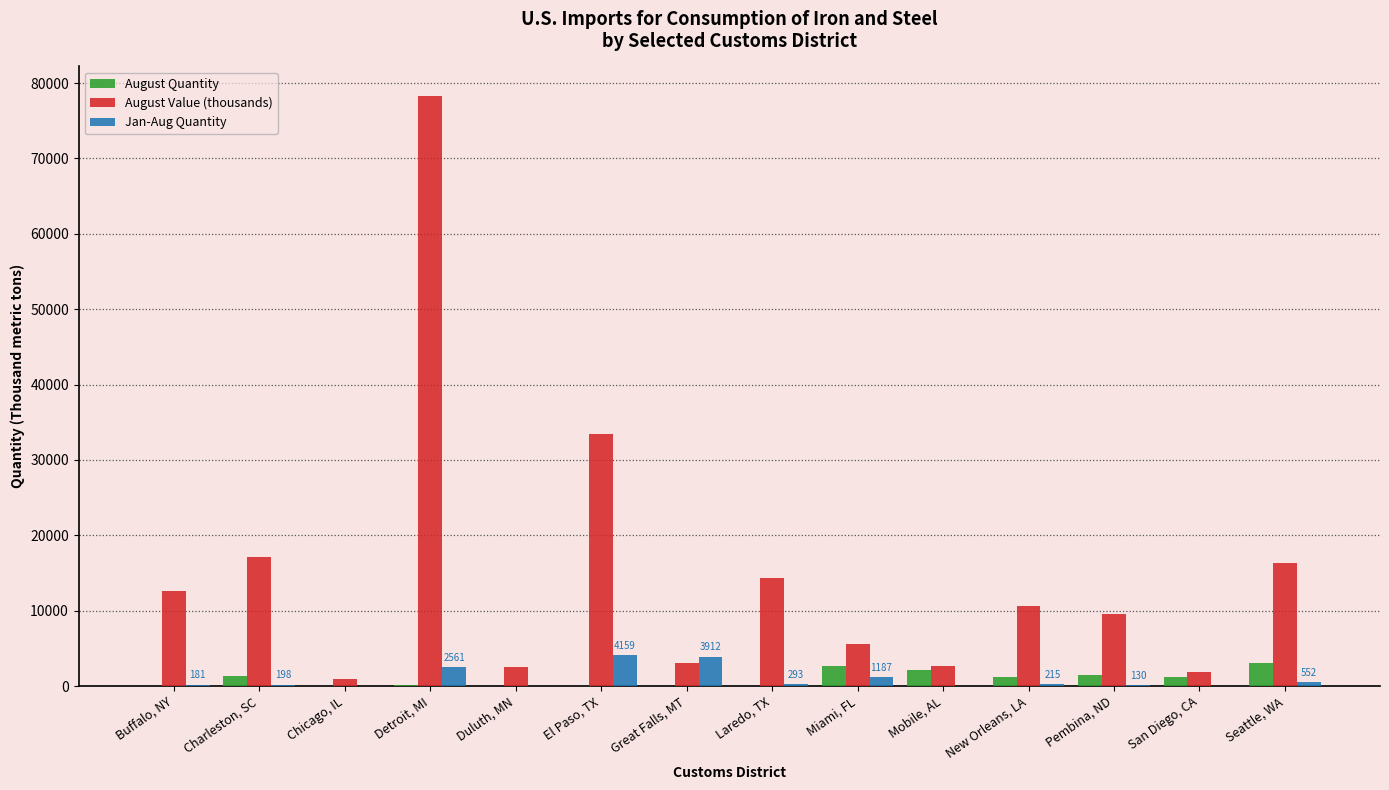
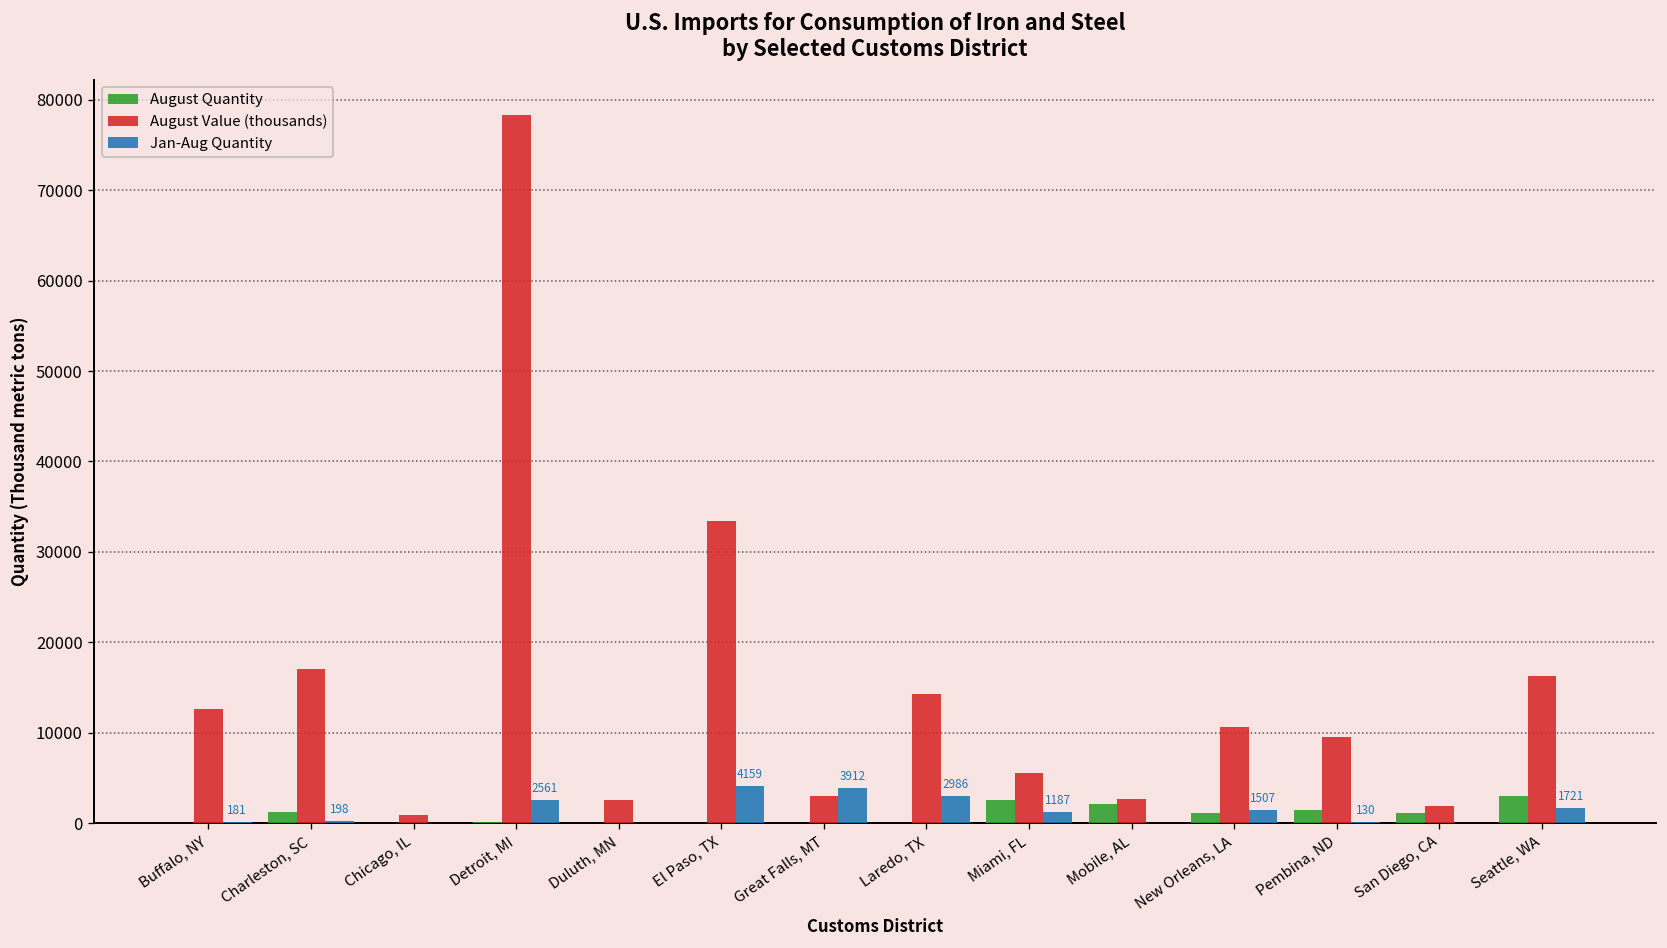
  {
    "August Quantity": {
      "Charleston, SC": 1000,
      "Miami, FL": 3000,
      "Mobile, AL": 2000,
      "New Orleans, LA": 1000,
      "Pembina, ND": 1000,
      "San Diego, CA": 1000,
      "Seattle, WA": 3000
    },
    "August Value (thousands)": {
      "Buffalo, NY": 13000,
      "Charleston, SC": 17000,
      "Chicago, IL": 1000,
      "Detroit, MI": 78000,
      "Duluth, MN": 3000,
      "El Paso, TX": 33000,
      "Great Falls, MT": 3000,
      "Laredo, TX": 14000,
      "Miami, FL": 6000,
      "Mobile, AL": 3000,
      "New Orleans, LA": 11000,
      "Pembina, ND": 10000,
      "San Diego, CA": 2000,
      "Seattle, WA": 16000
    },
    "Jan-Aug Quantity": {
      "Buffalo, NY": 181,
      "Charleston, SC": 198,
      "Detroit, MI": 2561,
      "El Paso, TX": 4159,
      "Great Falls, MT": 3912,
-     "Laredo, TX": 293,
+     "Laredo, TX": 2986,
      "Miami, FL": 1187,
-     "New Orleans, LA": 215,
+     "New Orleans, LA": 1507,
      "Pembina, ND": 130,
-     "Seattle, WA": 552
+     "Seattle, WA": 1721
    }
  }
